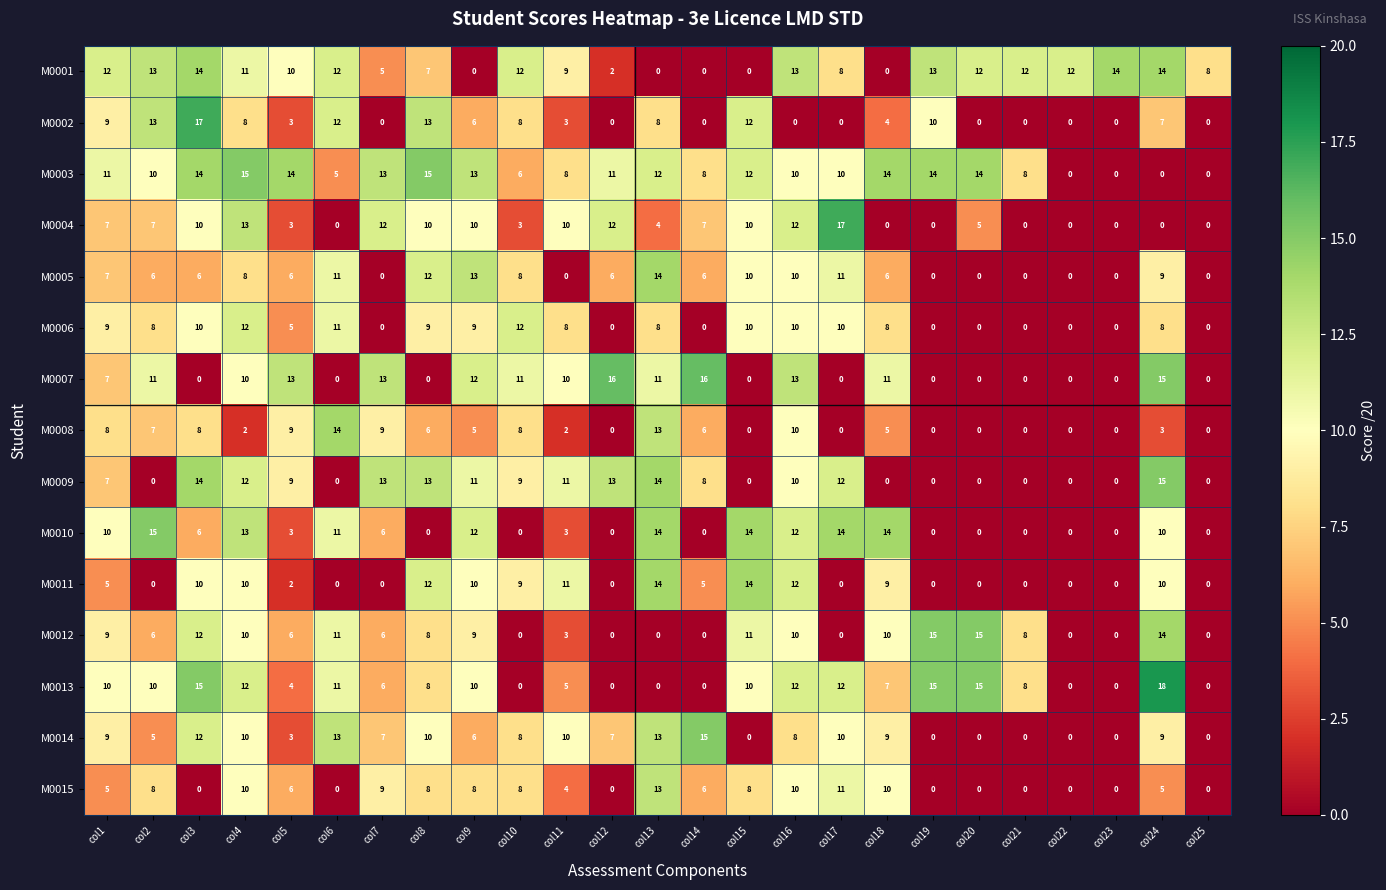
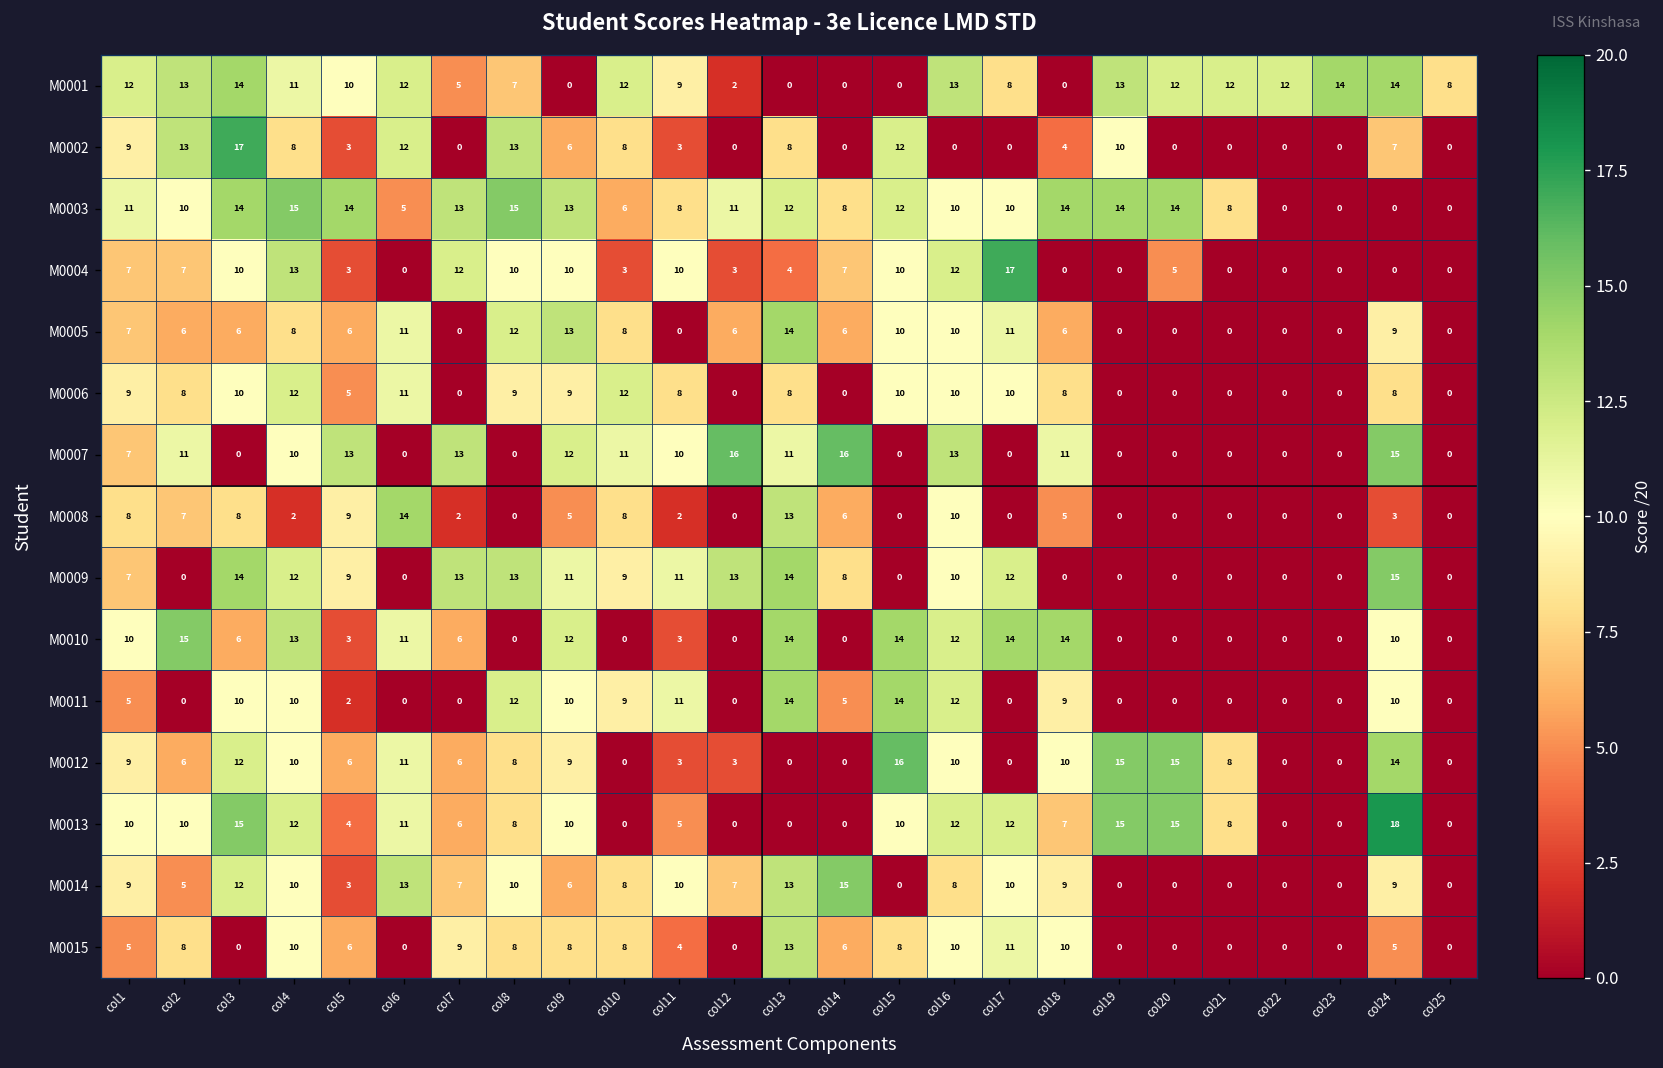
  {
    "M0004": {
      "col1": 7,
      "col2": 7,
      "col3": 10,
      "col4": 13,
      "col5": 3,
      "col6": 0,
      "col7": 12,
      "col8": 10,
      "col9": 10,
      "col10": 3,
      "col11": 10,
-     "col12": 12,
+     "col12": 3,
      "col13": 4,
      "col14": 7,
      "col15": 10,
      "col16": 12,
      "col17": 17,
      "col18": 0,
      "col19": 0,
      "col20": 5,
      "col21": 0,
      "col22": 0,
      "col23": 0,
      "col24": 0,
      "col25": 0
    },
    "M0008": {
      "col1": 8,
      "col2": 7,
      "col3": 8,
      "col4": 2,
      "col5": 9,
      "col6": 14,
-     "col7": 9,
-     "col8": 6,
+     "col7": 2,
+     "col8": 0,
      "col9": 5,
      "col10": 8,
      "col11": 2,
      "col12": 0,
      "col13": 13,
      "col14": 6,
      "col15": 0,
      "col16": 10,
      "col17": 0,
      "col18": 5,
      "col19": 0,
      "col20": 0,
      "col21": 0,
      "col22": 0,
      "col23": 0,
      "col24": 3,
      "col25": 0
    },
    "M0012": {
      "col1": 9,
      "col2": 6,
      "col3": 12,
      "col4": 10,
      "col5": 6,
      "col6": 11,
      "col7": 6,
      "col8": 8,
      "col9": 9,
      "col10": 0,
      "col11": 3,
-     "col12": 0,
+     "col12": 3,
      "col13": 0,
      "col14": 0,
-     "col15": 11,
+     "col15": 16,
      "col16": 10,
      "col17": 0,
      "col18": 10,
      "col19": 15,
      "col20": 15,
      "col21": 8,
      "col22": 0,
      "col23": 0,
      "col24": 14,
      "col25": 0
    }
  }
